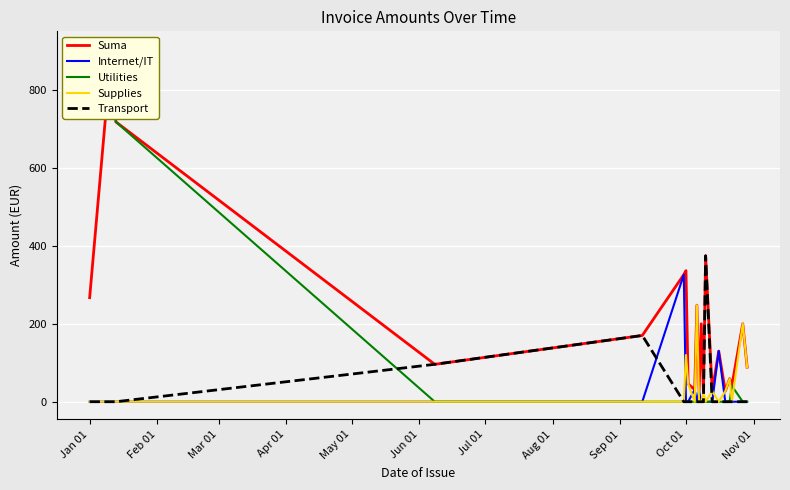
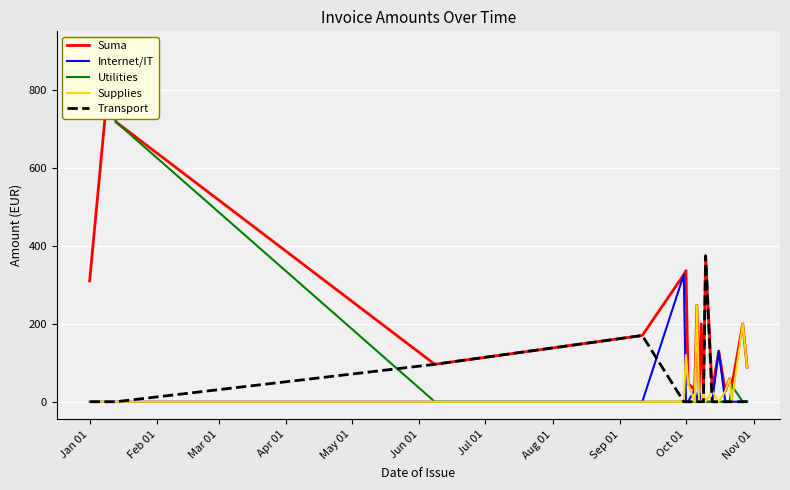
  {
    "Suma": {
-     "Jan 01": 270,
+     "Jan 01": 310,
      "Oct 01": 340
    },
    "Supplies": {
      "Oct 01": 120
    }
  }
